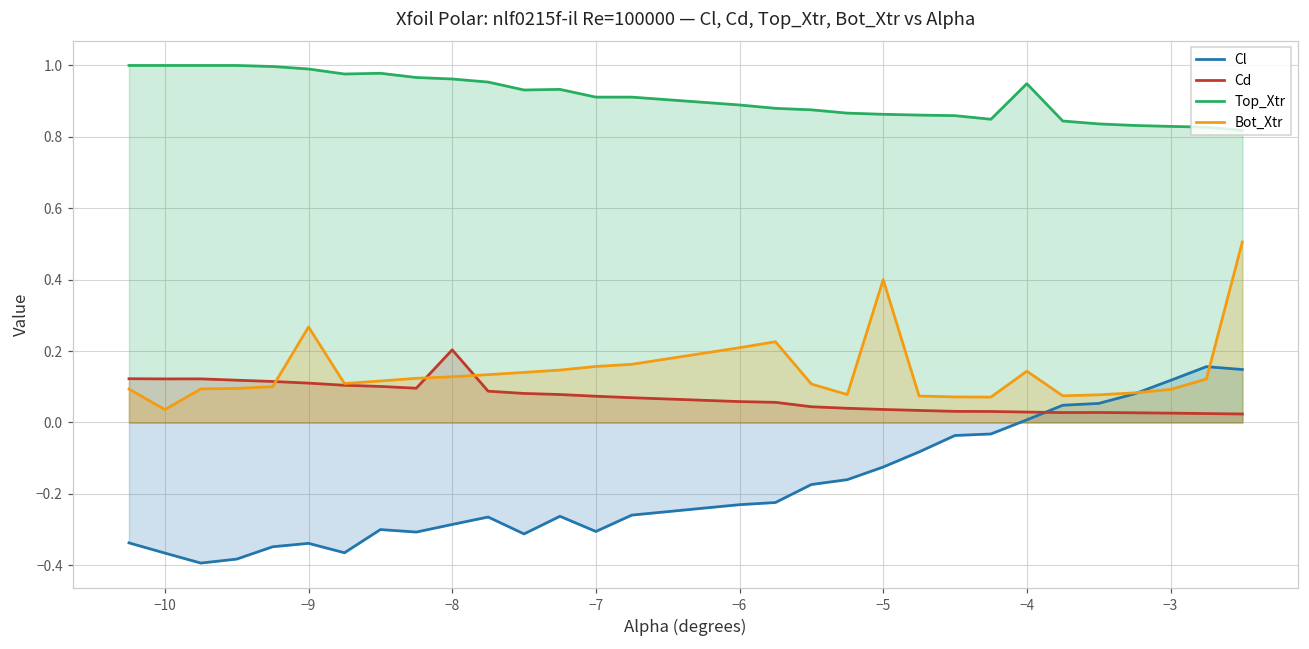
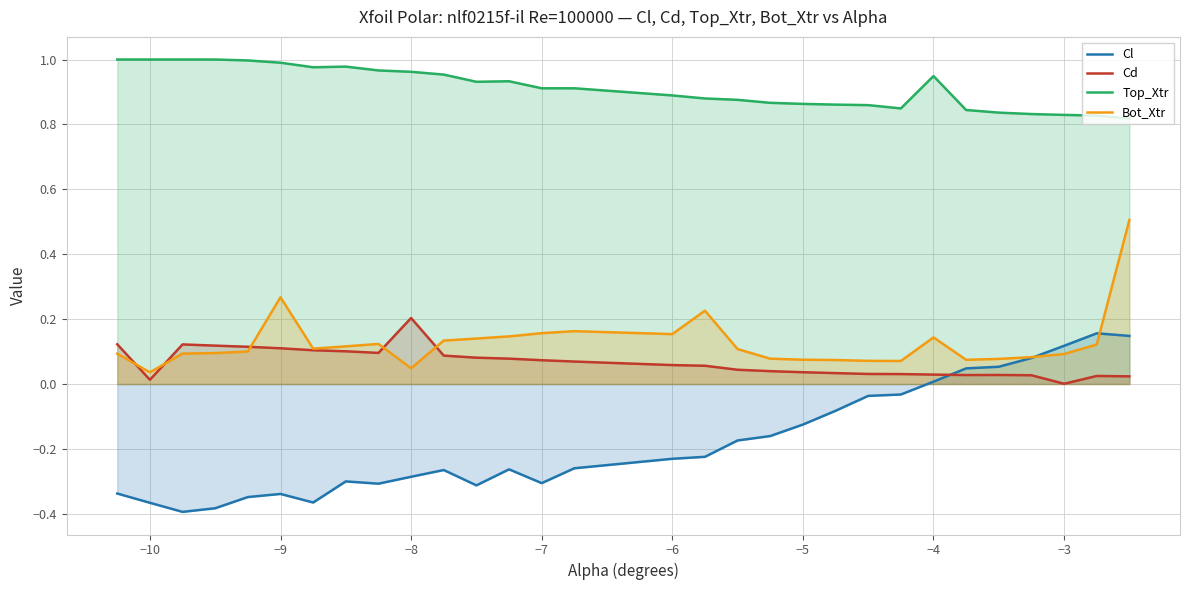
  {
    "Cd": {
-     "−10": 0.12,
+     "−10": 0.01,
      "−9": 0.11,
      "−8": 0.20,
      "−7": 0.07,
      "−6": 0.06,
      "−5": 0.04,
      "−4": 0.03,
-     "−3": 0.03
+     "−3": 0.00
    },
    "Top_Xtr": {
      "−10": 1.00,
      "−9": 0.99,
      "−8": 0.96,
      "−7": 0.91,
      "−6": 0.89,
      "−5": 0.86,
      "−4": 0.95,
      "−3": 0.83
    },
    "Bot_Xtr": {
      "−10": 0.04,
      "−9": 0.27,
-     "−8": 0.13,
+     "−8": 0.05,
      "−7": 0.16,
-     "−6": 0.21,
-     "−5": 0.40,
+     "−6": 0.15,
+     "−5": 0.07,
      "−4": 0.14,
      "−3": 0.09
    }
  }
